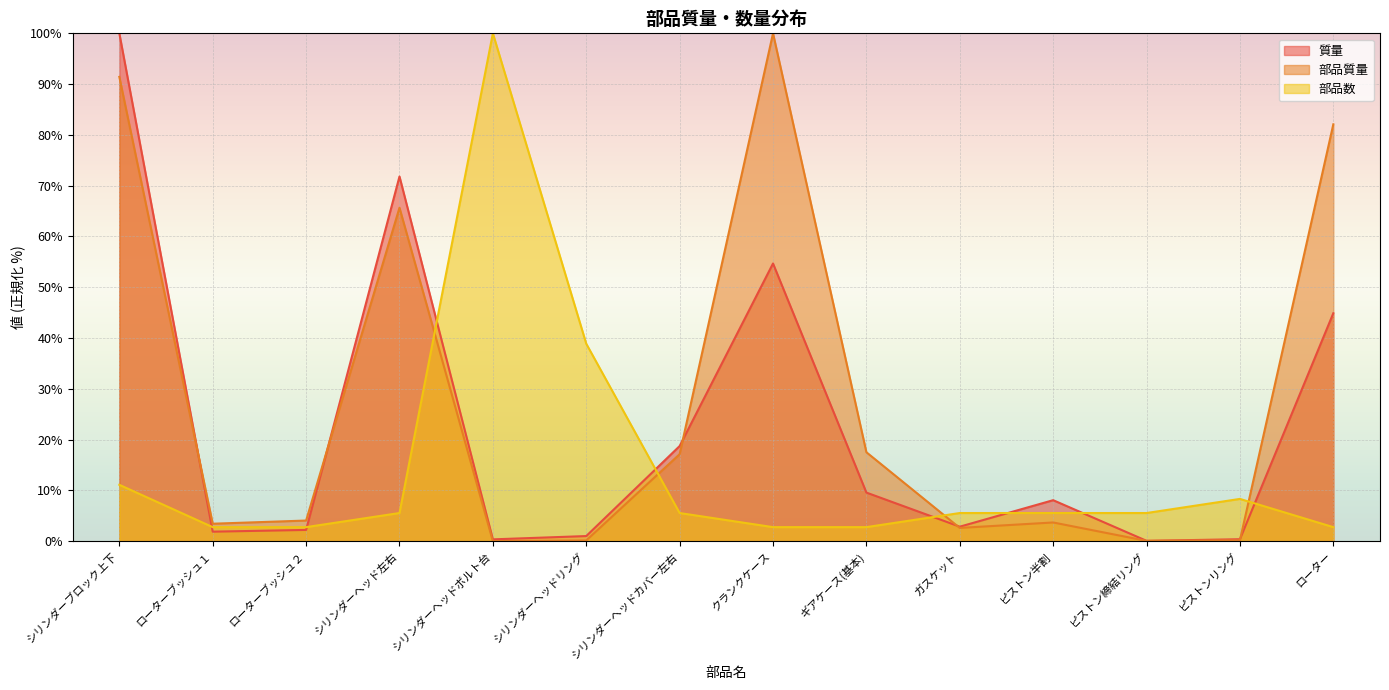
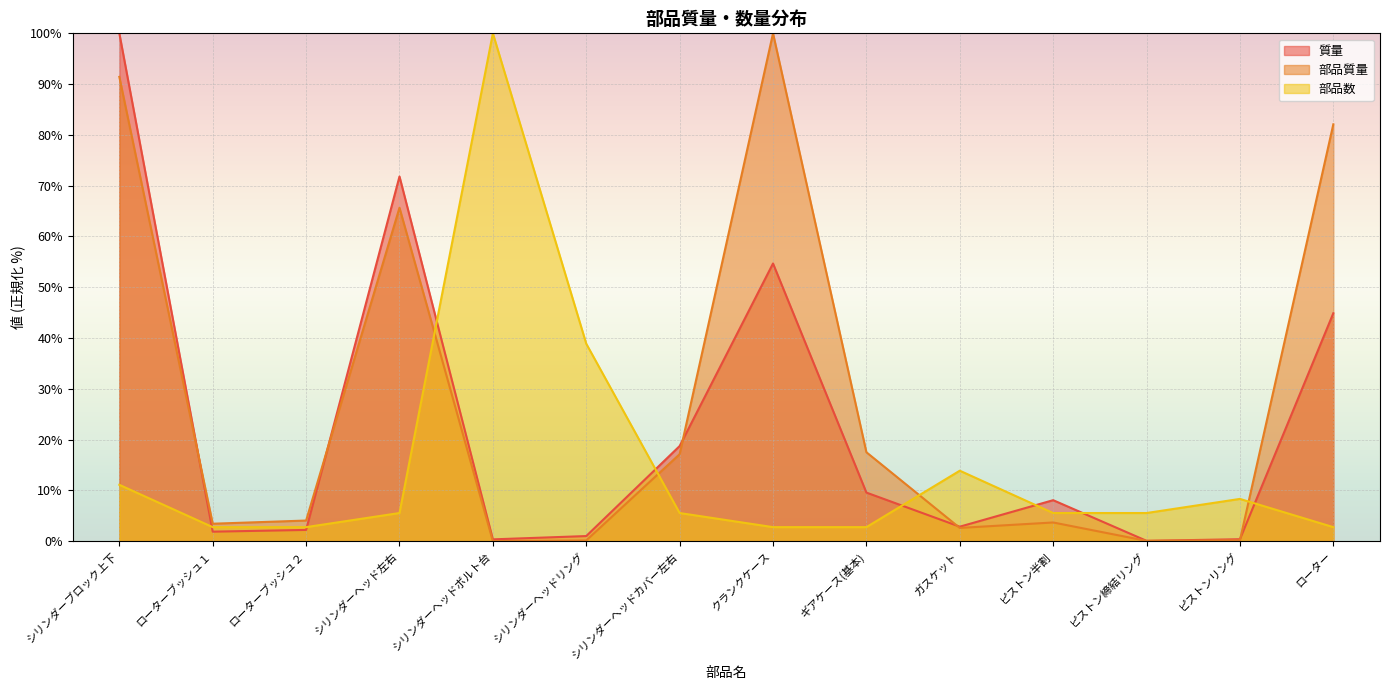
  {
    "部品数": {
      "シリンダーブロック上下": "11%",
      "ローターブッシュ１": "3%",
      "ローターブッシュ２": "3%",
      "シリンダーヘッド左右": "6%",
      "シリンダーヘッドボルト台": "100%",
      "シリンダーヘッドリング": "39%",
      "シリンダーヘッドカバー左右": "6%",
      "クランクケース": "3%",
      "ギアケース(基本)": "3%",
-     "ガスケット": "6%",
+     "ガスケット": "14%",
      "ピストン半割": "6%",
      "ピストン締結リング": "6%",
      "ピストンリング": "8%",
      "ローター": "3%"
    }
  }
